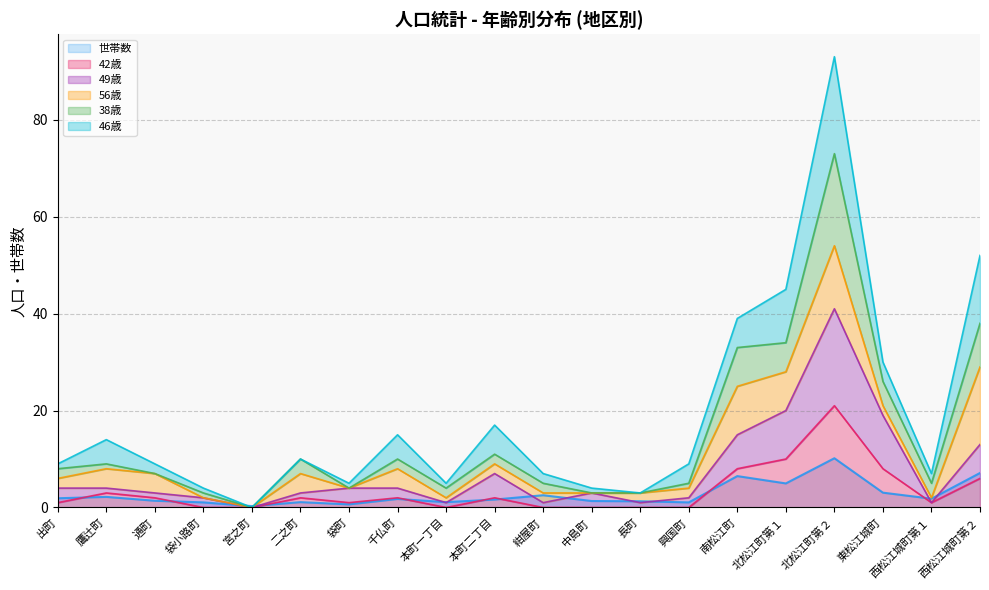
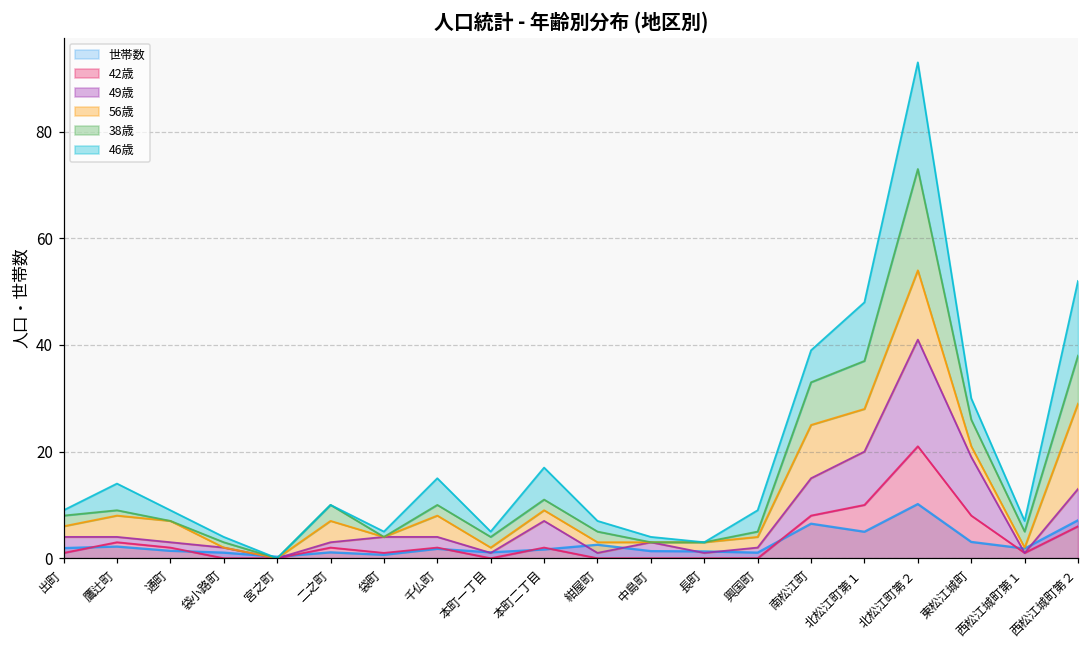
  {
    "56歳": {
      "出町": 2,
      "鷹辻町": 4,
      "二之町": 4,
      "千仏町": 4,
      "本町一丁目": 1,
      "本町二丁目": 2,
      "興国町": 2,
      "南松江町": 10,
      "北松江町第１": 8,
      "北松江町第２": 13,
      "東松江城町": 2,
      "西松江城町第２": 16
    },
    "38歳": {
      "出町": 2,
      "鷹辻町": 1,
      "袋小路町": 1,
      "千仏町": 2,
      "本町一丁目": 2,
      "本町二丁目": 2,
      "紺屋町": 2,
      "興国町": 1,
      "南松江町": 8,
-     "北松江町第１": 6,
+     "北松江町第１": 9,
      "北松江町第２": 19,
      "東松江城町": 5,
      "西松江城町第１": 3,
      "西松江城町第２": 9
    }
  }
